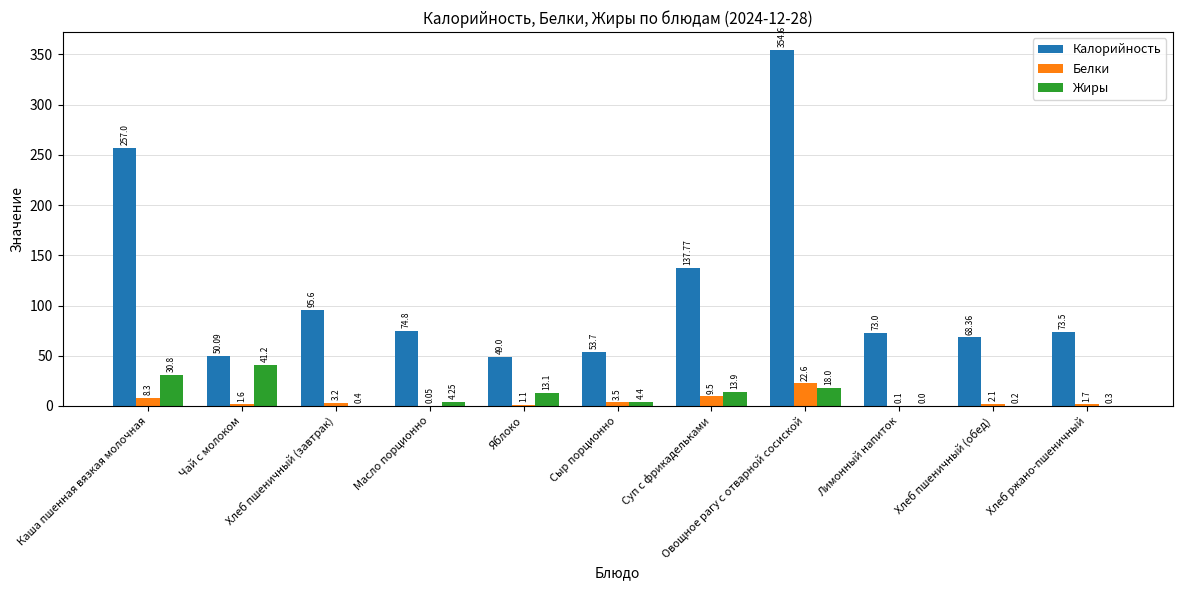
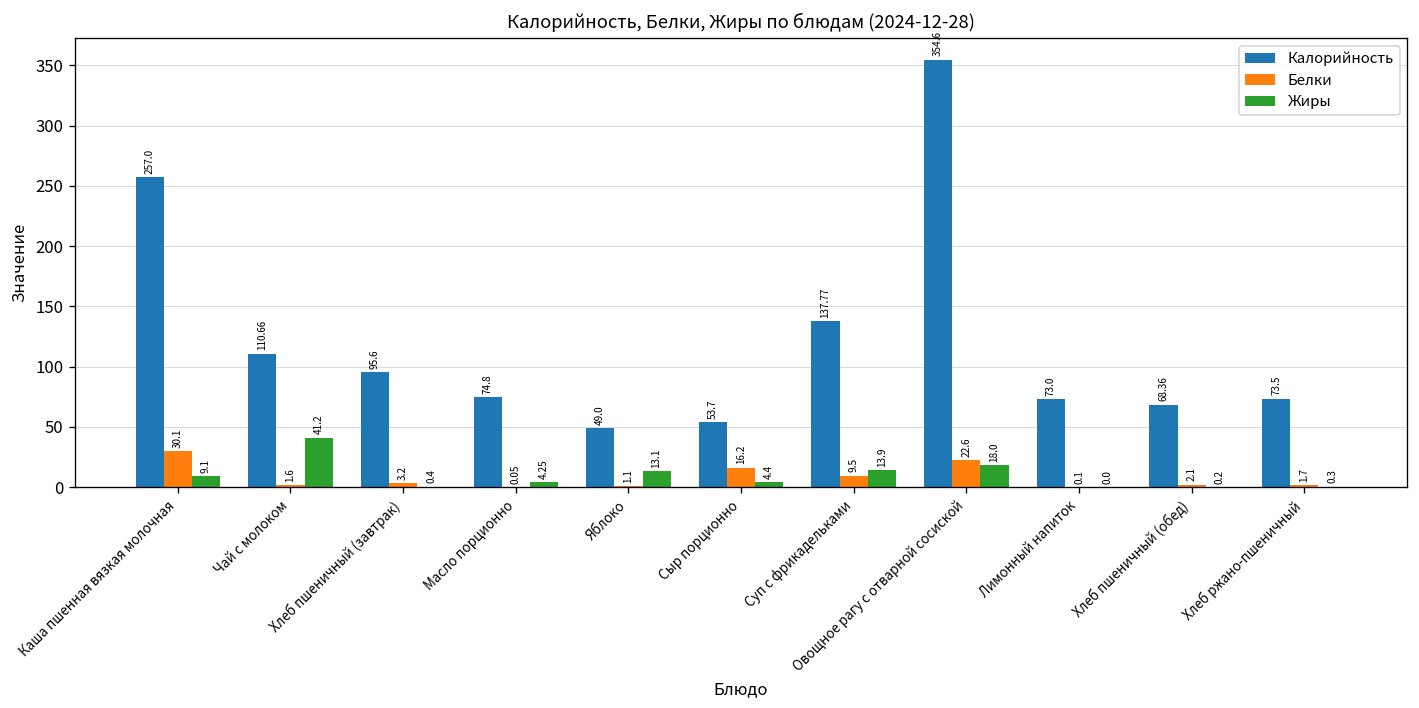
  {
    "Калорийность": {
      "Каша пшенная вязкая молочная": 257.0,
-     "Чай с молоком": 50.09,
+     "Чай с молоком": 110.66,
      "Хлеб пшеничный (завтрак)": 95.6,
      "Масло порционно": 74.8,
      "Яблоко": 49.0,
      "Сыр порционно": 53.7,
      "Суп с фрикадельками": 137.77,
      "Овощное рагу с отварной сосиской": 354.6,
      "Лимонный напиток": 73.0,
      "Хлеб пшеничный (обед)": 68.36,
      "Хлеб ржано-пшеничный": 73.5
    },
    "Белки": {
-     "Каша пшенная вязкая молочная": 8.3,
+     "Каша пшенная вязкая молочная": 30.1,
      "Чай с молоком": 1.6,
      "Хлеб пшеничный (завтрак)": 3.2,
      "Масло порционно": 0.05,
      "Яблоко": 1.1,
-     "Сыр порционно": 3.5,
+     "Сыр порционно": 16.2,
      "Суп с фрикадельками": 9.5,
      "Овощное рагу с отварной сосиской": 22.6,
      "Лимонный напиток": 0.1,
      "Хлеб пшеничный (обед)": 2.1,
      "Хлеб ржано-пшеничный": 1.7
    },
    "Жиры": {
-     "Каша пшенная вязкая молочная": 30.8,
+     "Каша пшенная вязкая молочная": 9.1,
      "Чай с молоком": 41.2,
      "Хлеб пшеничный (завтрак)": 0.4,
      "Масло порционно": 4.25,
      "Яблоко": 13.1,
      "Сыр порционно": 4.4,
      "Суп с фрикадельками": 13.9,
      "Овощное рагу с отварной сосиской": 18.0,
      "Лимонный напиток": 0.0,
      "Хлеб пшеничный (обед)": 0.2,
      "Хлеб ржано-пшеничный": 0.3
    }
  }
